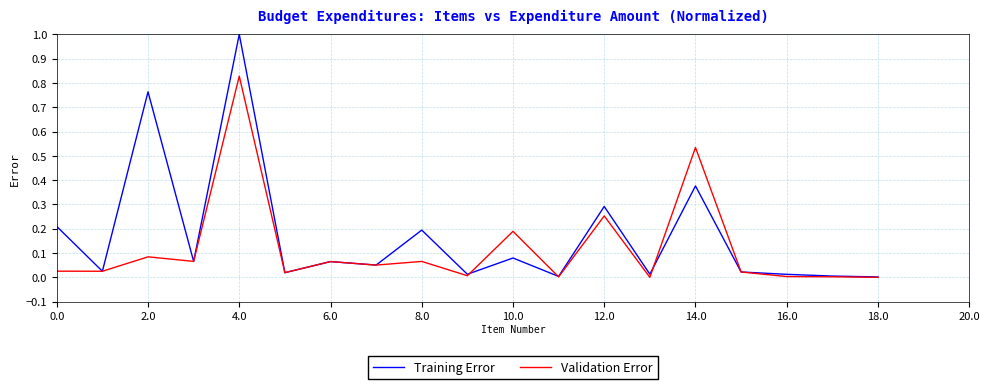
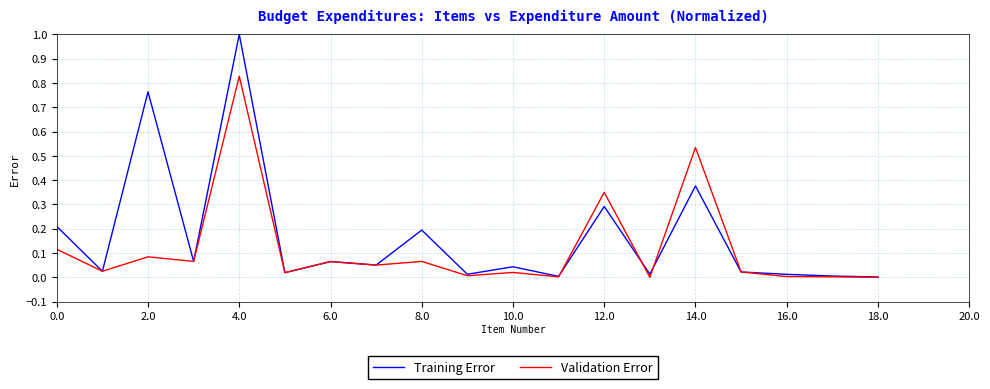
  {
    "Training Error": {
      "0.0": 0.21,
      "2.0": 0.76,
      "4.0": 1.00,
      "8.0": 0.19,
-     "10.0": 0.08,
+     "10.0": 0.04,
      "12.0": 0.29,
      "14.0": 0.38
    },
    "Validation Error": {
-     "0.0": 0.03,
+     "0.0": 0.12,
      "2.0": 0.08,
      "4.0": 0.83,
      "8.0": 0.07,
-     "10.0": 0.19,
-     "12.0": 0.25,
+     "10.0": 0.02,
+     "12.0": 0.35,
      "14.0": 0.53
    }
  }
